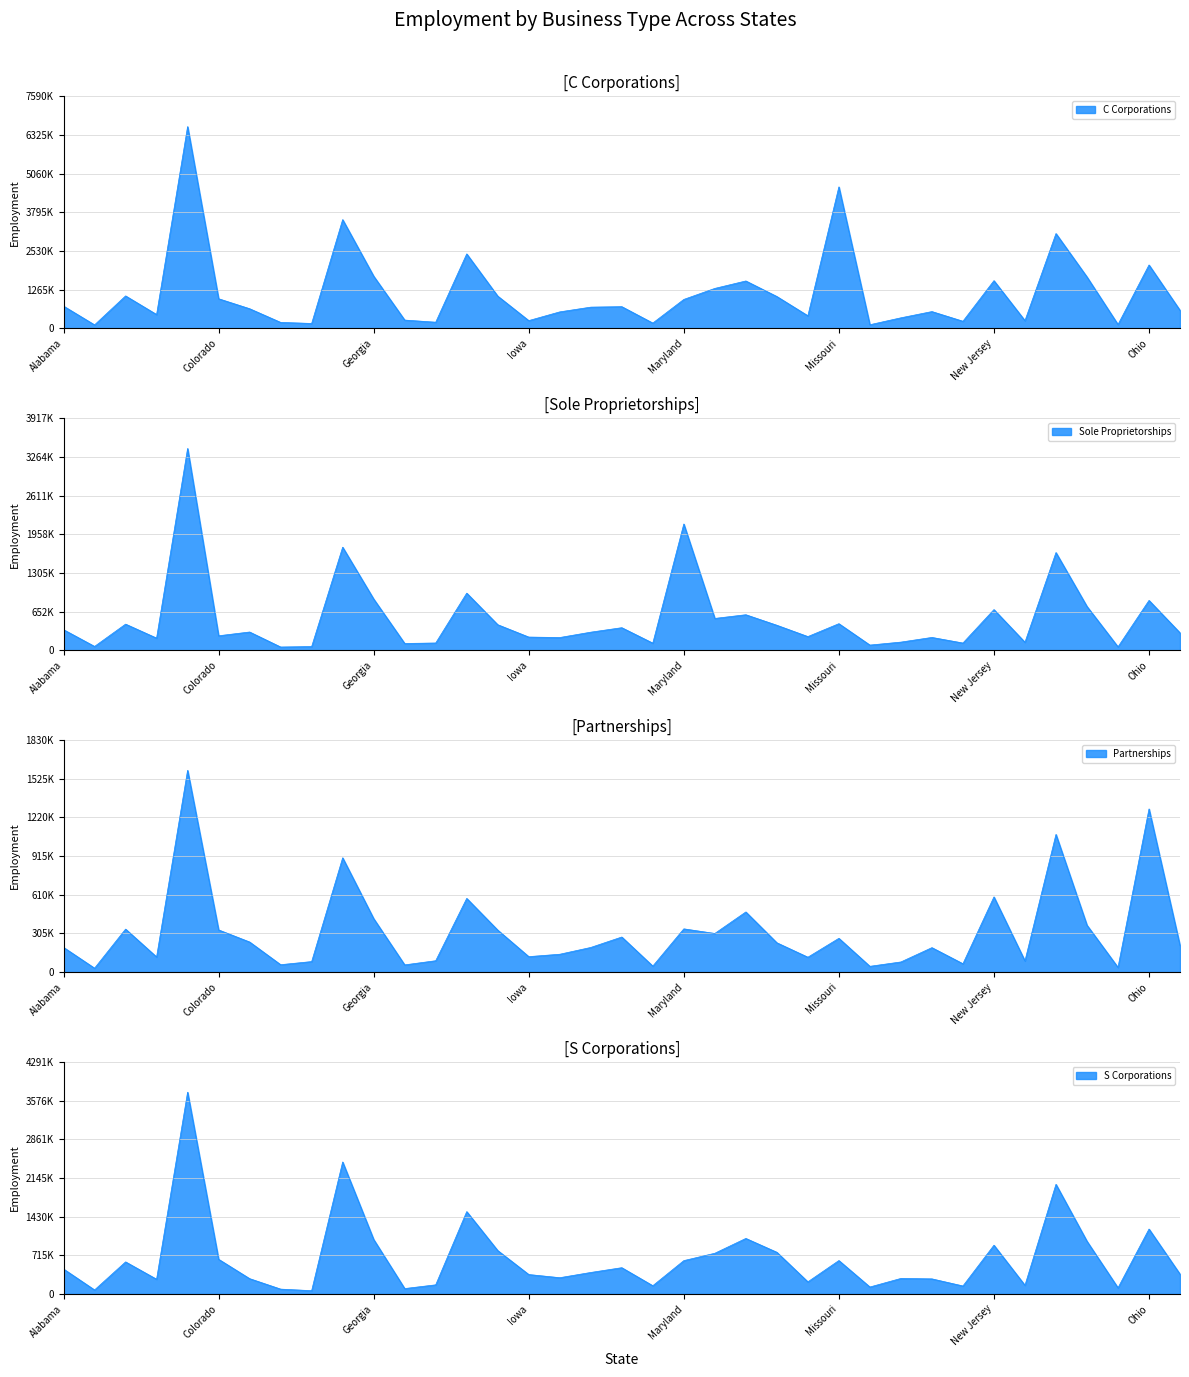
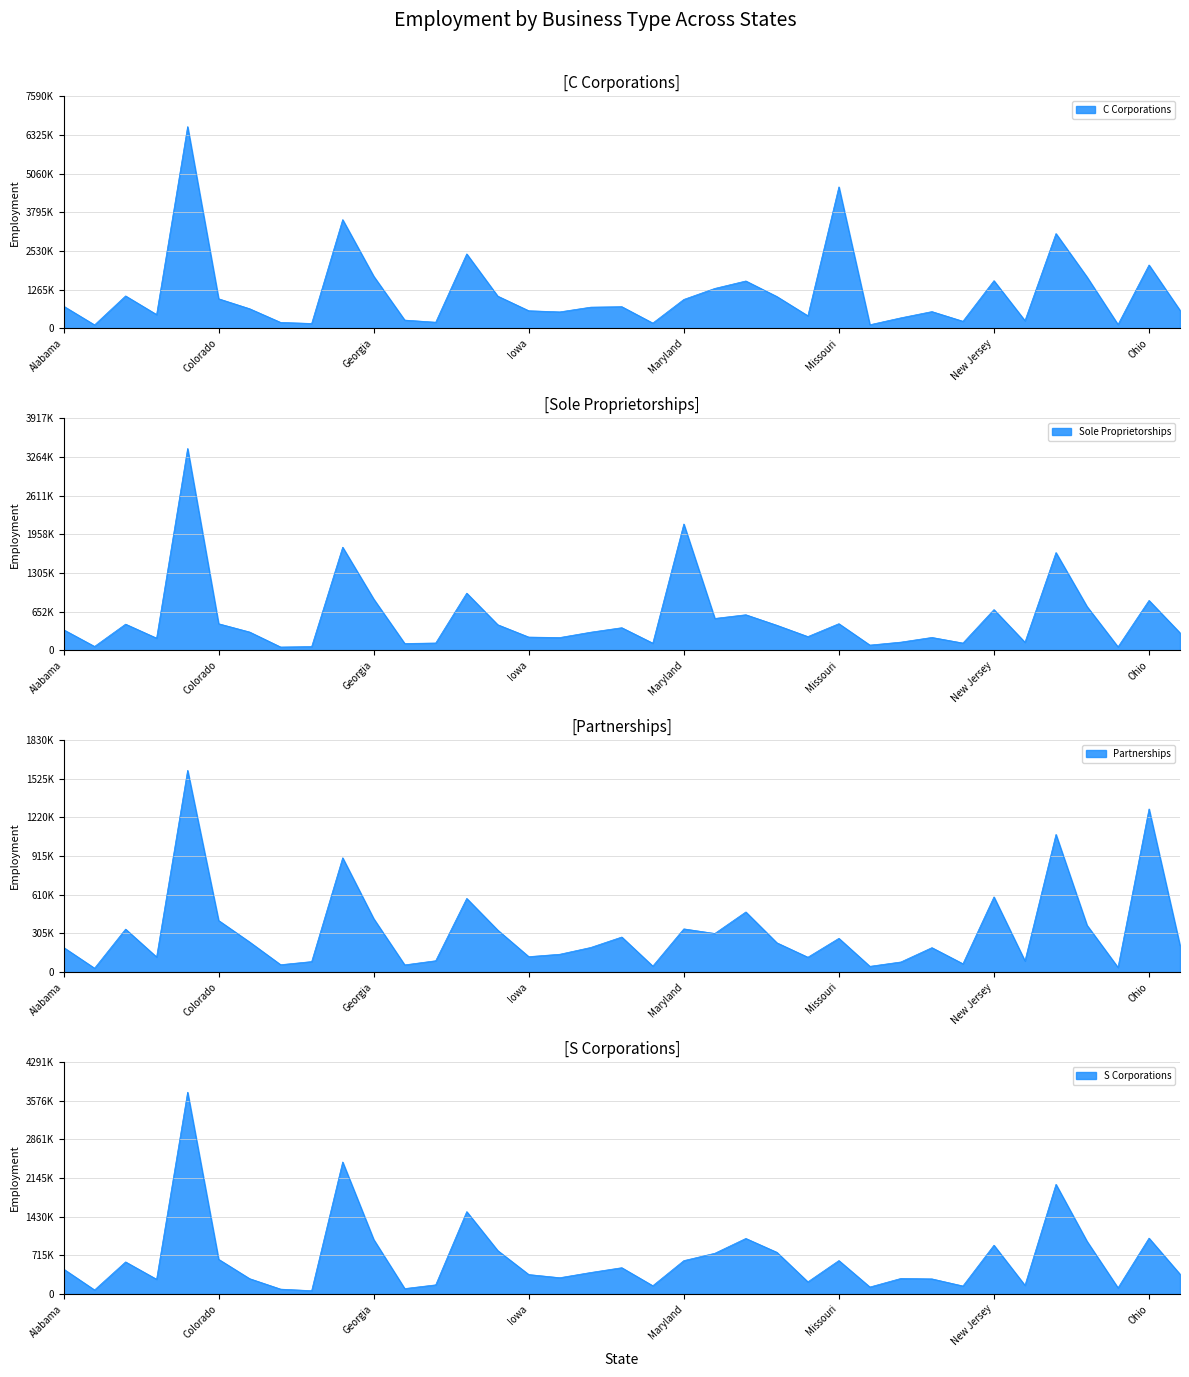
  {
    "[C Corporations]": {
      "Alabama": 700000,
      "Colorado": 1000000,
      "Georgia": 1700000,
-     "Iowa": 300000,
+     "Iowa": 600000,
      "Maryland": 900000,
      "Missouri": 4600000,
      "New Jersey": 1600000,
      "Ohio": 2100000
    },
    "[Sole Proprietorships]": {
      "Alabama": 300000,
-     "Colorado": 200000,
+     "Colorado": 400000,
      "Georgia": 900000,
      "Iowa": 200000,
      "Maryland": 2100000,
      "Missouri": 400000,
      "New Jersey": 700000,
      "Ohio": 800000
    },
    "[Partnerships]": {
      "Alabama": 190000,
-     "Colorado": 330000,
+     "Colorado": 410000,
      "Georgia": 420000,
      "Iowa": 120000,
      "Maryland": 340000,
      "Missouri": 270000,
      "New Jersey": 590000,
      "Ohio": 1290000
    },
    "[S Corporations]": {
      "Alabama": 500000,
      "Colorado": 600000,
      "Georgia": 1000000,
      "Iowa": 400000,
      "Maryland": 600000,
      "Missouri": 600000,
      "New Jersey": 900000,
-     "Ohio": 1200000
+     "Ohio": 1000000
    }
  }
